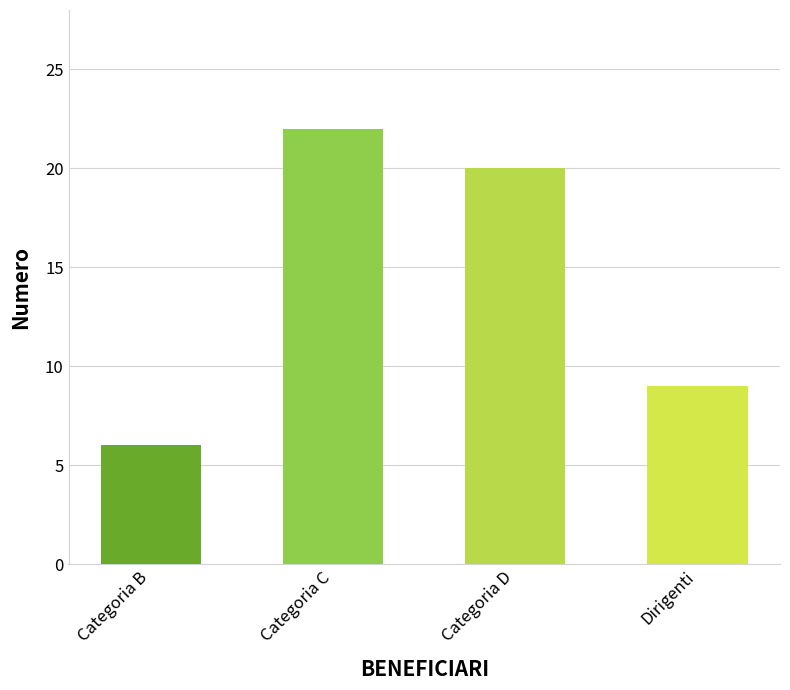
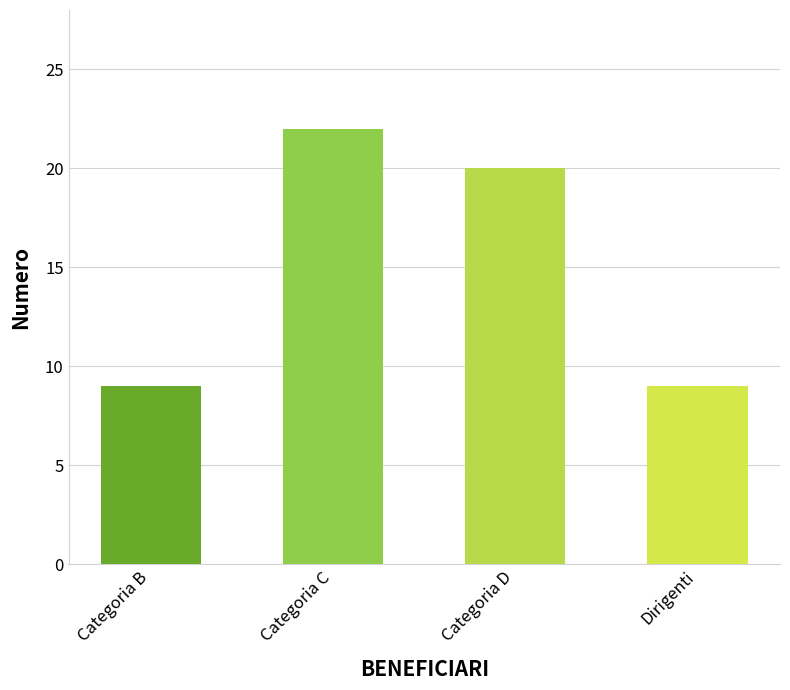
  {
-   "Categoria B": 6,
+   "Categoria B": 9,
    "Categoria C": 22,
    "Categoria D": 20,
    "Dirigenti": 9
  }
